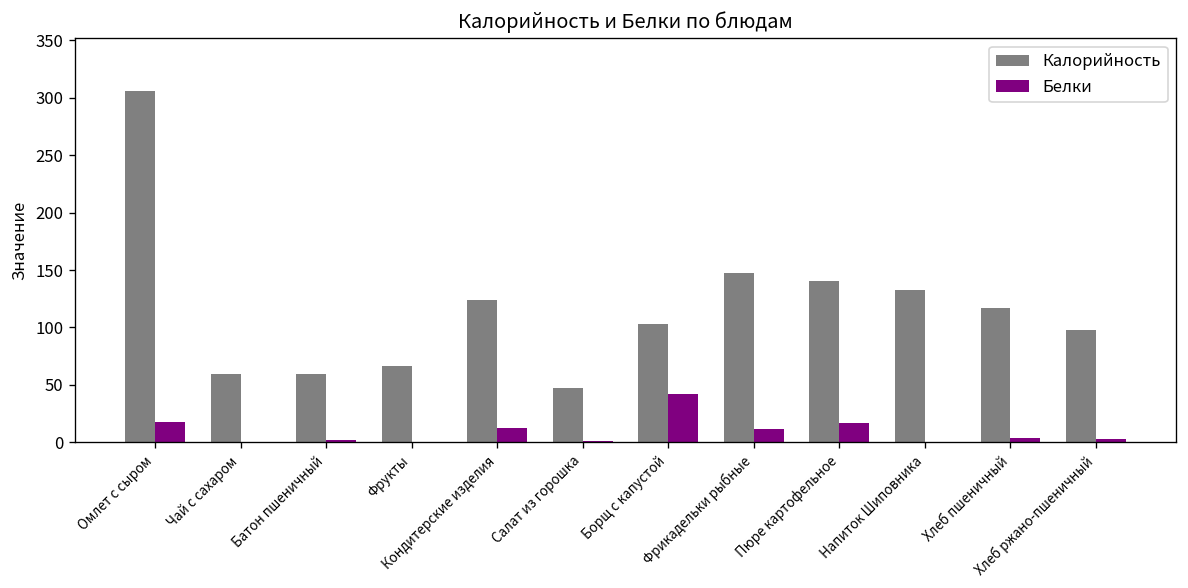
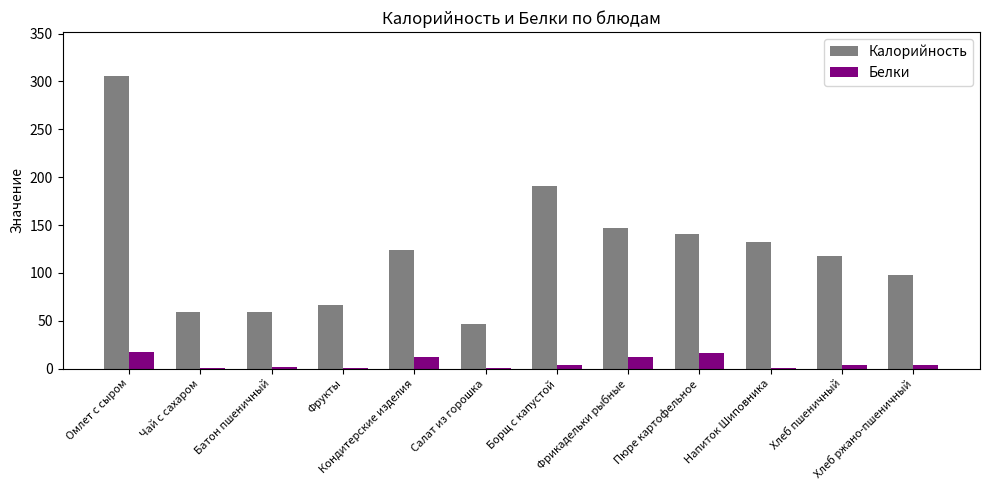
  {
    "Калорийность": {
      "Омлет с сыром": 310,
      "Чай с сахаром": 60,
      "Батон пшеничный": 60,
      "Фрукты": 70,
      "Кондитерские изделия": 120,
      "Салат из горошка": 50,
-     "Борщ с капустой": 100,
+     "Борщ с капустой": 190,
      "Фрикадельки рыбные": 150,
      "Пюре картофельное": 140,
      "Напиток Шиповника": 130,
      "Хлеб пшеничный": 120,
      "Хлеб ржано-пшеничный": 100
    },
    "Белки": {
      "Омлет с сыром": 20,
      "Кондитерские изделия": 10,
-     "Борщ с капустой": 40,
+     "Борщ с капустой": 0,
      "Фрикадельки рыбные": 10,
      "Пюре картофельное": 20,
      "Хлеб пшеничный": 0,
      "Хлеб ржано-пшеничный": 0
    }
  }
